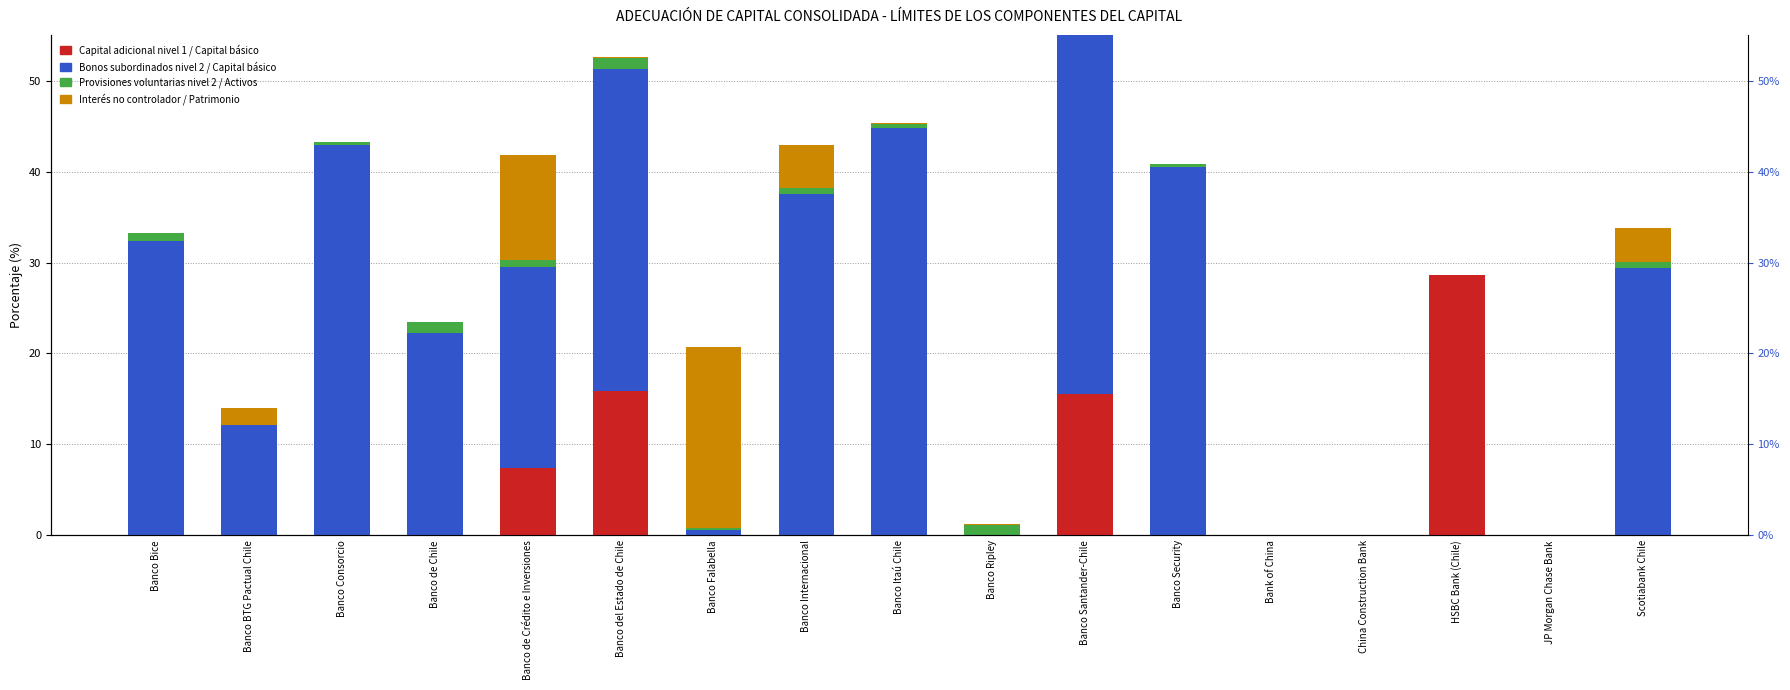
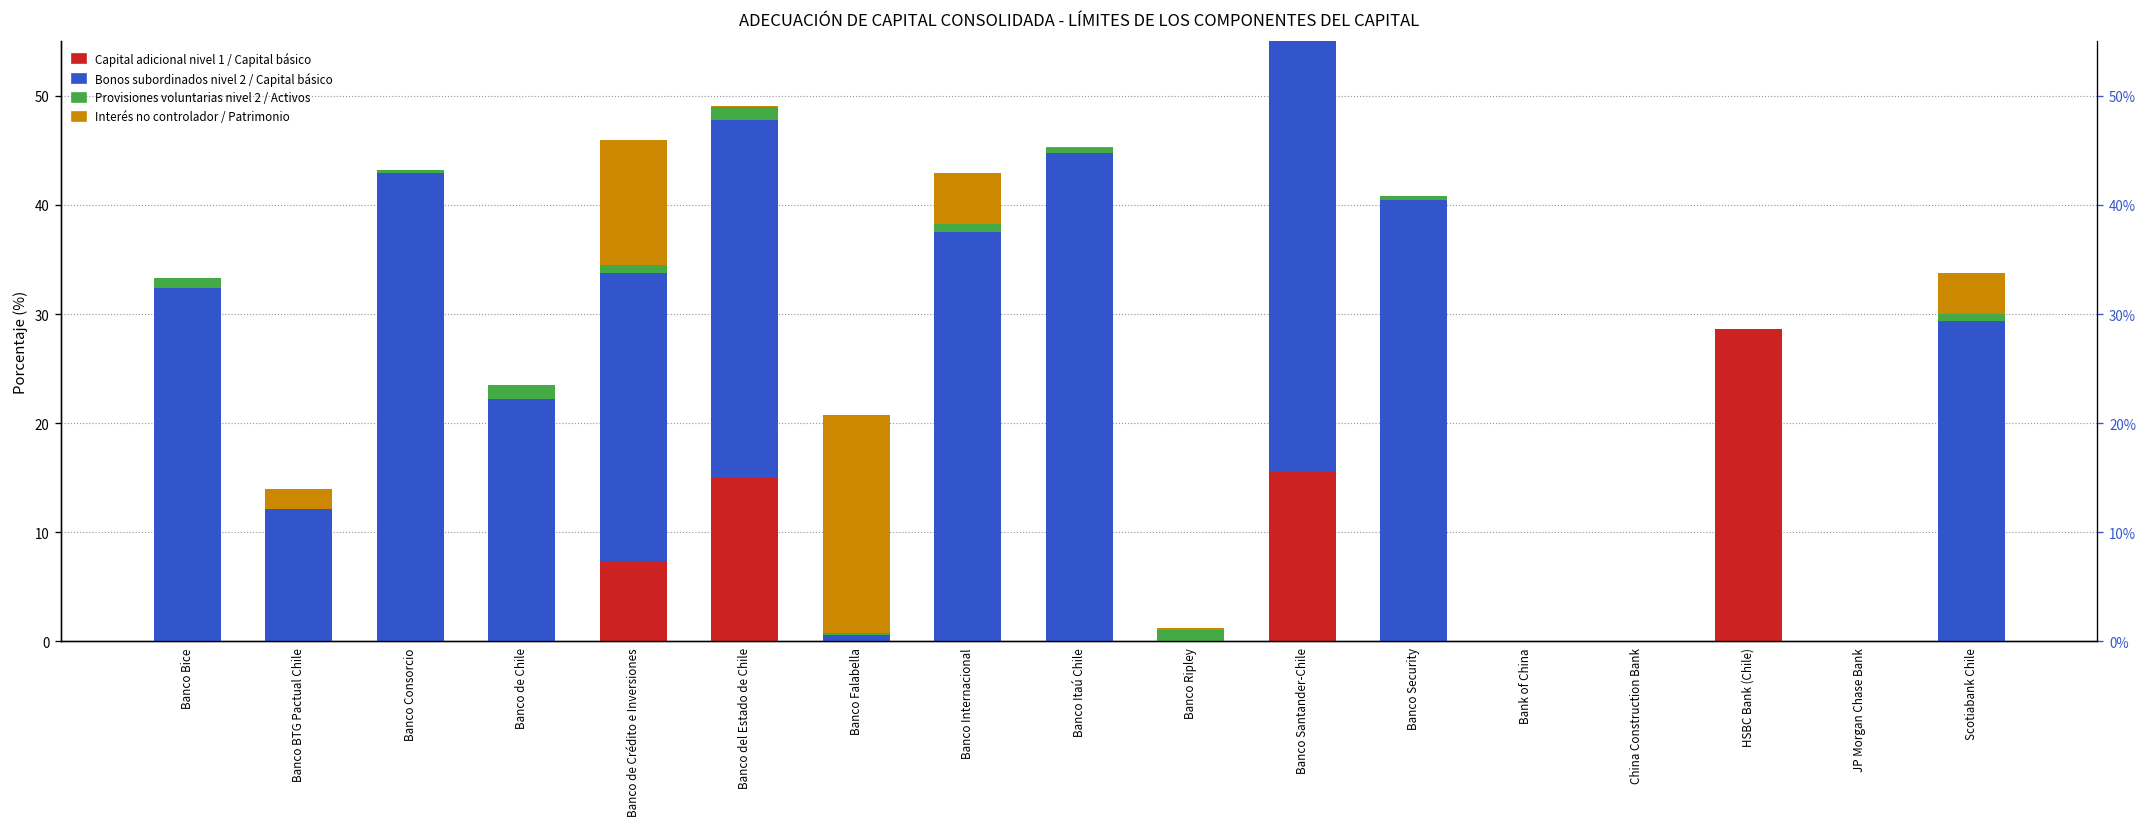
  {
    "Capital adicional nivel 1 / Capital básico": {
      "Banco Bice": 0,
      "Banco BTG Pactual Chile": 0,
      "Banco Consorcio": 0,
      "Banco de Chile": 0,
      "Banco de Crédito e Inversiones": 7,
-     "Banco del Estado de Chile": 16,
+     "Banco del Estado de Chile": 15,
      "Banco Falabella": 0,
      "Banco Internacional": 0,
      "Banco Itaú Chile": 0,
      "Banco Ripley": 0,
      "Banco Santander-Chile": 16,
      "Banco Security": 0,
      "Bank of China": 0,
      "China Construction Bank": 0,
      "HSBC Bank (Chile)": 29,
      "JP Morgan Chase Bank": 0,
      "Scotiabank Chile": 0
    },
    "Bonos subordinados nivel 2 / Capital básico": {
      "Banco Bice": 32,
      "Banco BTG Pactual Chile": 12,
      "Banco Consorcio": 43,
      "Banco de Chile": 22,
-     "Banco de Crédito e Inversiones": 22,
-     "Banco del Estado de Chile": 35,
+     "Banco de Crédito e Inversiones": 26,
+     "Banco del Estado de Chile": 33,
      "Banco Falabella": 1,
      "Banco Internacional": 37,
      "Banco Itaú Chile": 45,
      "Banco Ripley": 0,
      "Banco Security": 40,
      "Bank of China": 0,
      "China Construction Bank": 0,
      "HSBC Bank (Chile)": 0,
      "JP Morgan Chase Bank": 0,
      "Scotiabank Chile": 29
    },
    "Provisiones voluntarias nivel 2 / Activos": {
      "Banco Bice": 1,
      "Banco BTG Pactual Chile": 0,
      "Banco Consorcio": 0,
      "Banco de Chile": 1,
      "Banco de Crédito e Inversiones": 1,
      "Banco del Estado de Chile": 1,
      "Banco Internacional": 1,
      "Banco Itaú Chile": 0,
      "Banco Ripley": 1,
      "Banco Security": 0,
      "Bank of China": 0,
      "China Construction Bank": 0,
      "HSBC Bank (Chile)": 0,
      "JP Morgan Chase Bank": 0,
      "Scotiabank Chile": 1
    },
    "Interés no controlador / Patrimonio": {
      "Banco BTG Pactual Chile": 2,
      "Banco de Crédito e Inversiones": 11,
      "Banco Falabella": 20,
      "Banco Internacional": 5,
      "Bank of China": 0,
      "China Construction Bank": 0,
      "HSBC Bank (Chile)": 0,
      "JP Morgan Chase Bank": 0,
      "Scotiabank Chile": 4
    }
  }
